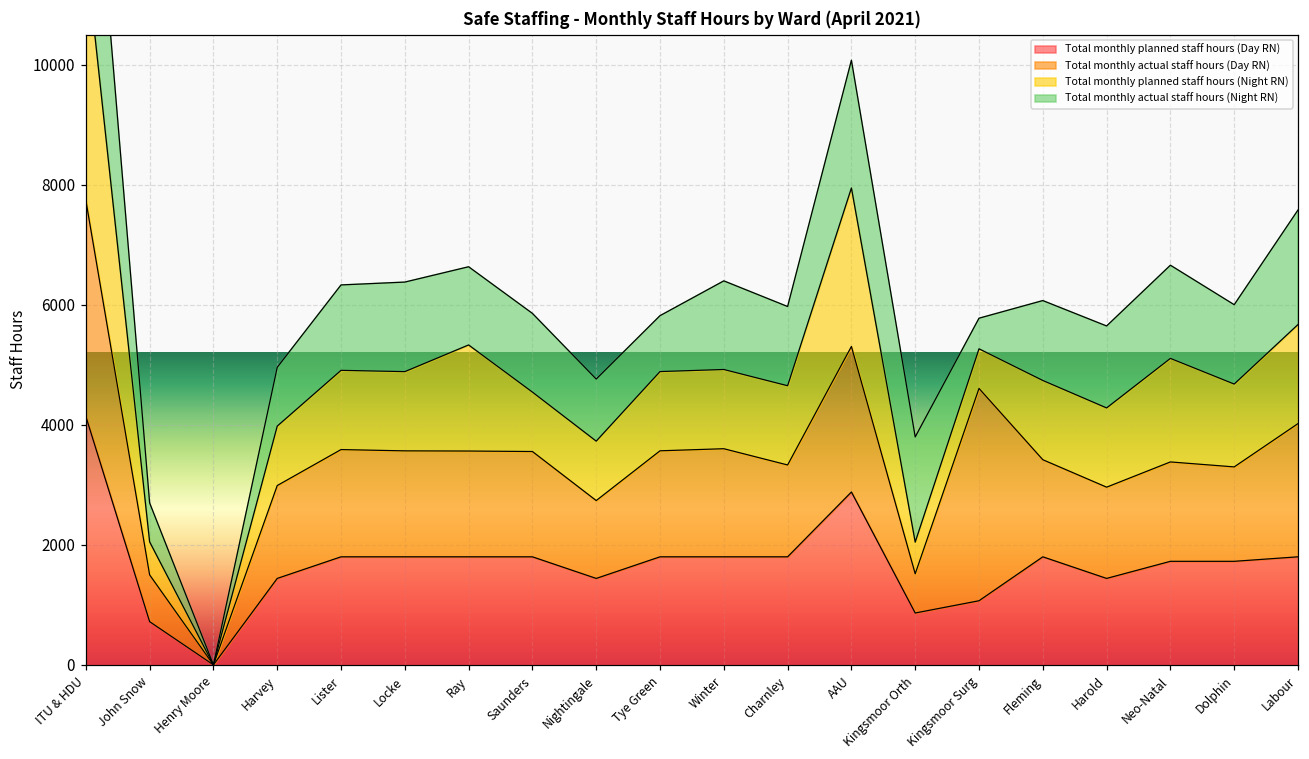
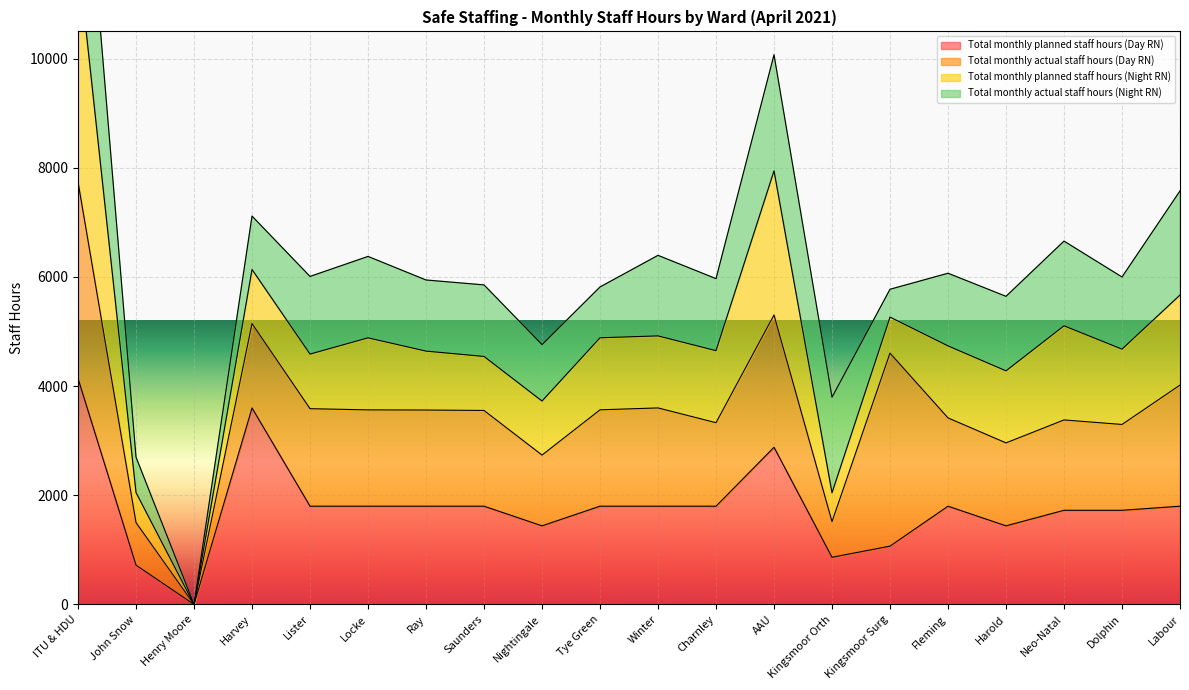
  {
    "Total monthly planned staff hours (Day RN)": {
      "ITU & HDU": 4100,
      "John Snow": 700,
-     "Harvey": 1400,
+     "Harvey": 3600,
      "Lister": 1800,
      "Locke": 1800,
      "Ray": 1800,
      "Saunders": 1800,
      "Nightingale": 1400,
      "Tye Green": 1800,
      "Winter": 1800,
      "Charnley": 1800,
      "AAU": 2900,
      "Kingsmoor Orth": 900,
      "Kingsmoor Surg": 1100,
      "Fleming": 1800,
      "Harold": 1400,
      "Neo-Natal": 1700,
      "Dolphin": 1700,
      "Labour": 1800
    },
    "Total monthly actual staff hours (Day RN)": {
      "ITU & HDU": 3600,
      "John Snow": 800,
      "Harvey": 1500,
      "Lister": 1800,
      "Locke": 1800,
      "Ray": 1800,
      "Saunders": 1800,
      "Nightingale": 1300,
      "Tye Green": 1800,
      "Winter": 1800,
      "Charnley": 1500,
      "AAU": 2400,
      "Kingsmoor Orth": 700,
      "Kingsmoor Surg": 3500,
      "Fleming": 1600,
      "Harold": 1500,
      "Neo-Natal": 1700,
      "Dolphin": 1600,
      "Labour": 2200
    },
    "Total monthly planned staff hours (Night RN)": {
      "John Snow": 600,
      "Harvey": 1000,
-     "Lister": 1300,
+     "Lister": 1000,
      "Locke": 1300,
-     "Ray": 1800,
+     "Ray": 1100,
      "Saunders": 1000,
      "Nightingale": 1000,
      "Tye Green": 1300,
      "Winter": 1300,
      "Charnley": 1300,
      "AAU": 2600,
      "Kingsmoor Orth": 500,
      "Kingsmoor Surg": 700,
      "Fleming": 1300,
      "Harold": 1300,
      "Neo-Natal": 1700,
      "Dolphin": 1400,
      "Labour": 1700
    },
    "Total monthly actual staff hours (Night RN)": {
      "John Snow": 600,
      "Harvey": 1000,
      "Lister": 1400,
      "Locke": 1500,
      "Ray": 1300,
      "Saunders": 1300,
      "Nightingale": 1000,
      "Tye Green": 900,
      "Winter": 1500,
      "Charnley": 1300,
      "AAU": 2100,
      "Kingsmoor Orth": 1800,
      "Kingsmoor Surg": 500,
      "Fleming": 1300,
      "Harold": 1400,
      "Neo-Natal": 1600,
      "Dolphin": 1300,
      "Labour": 1900
    }
  }
